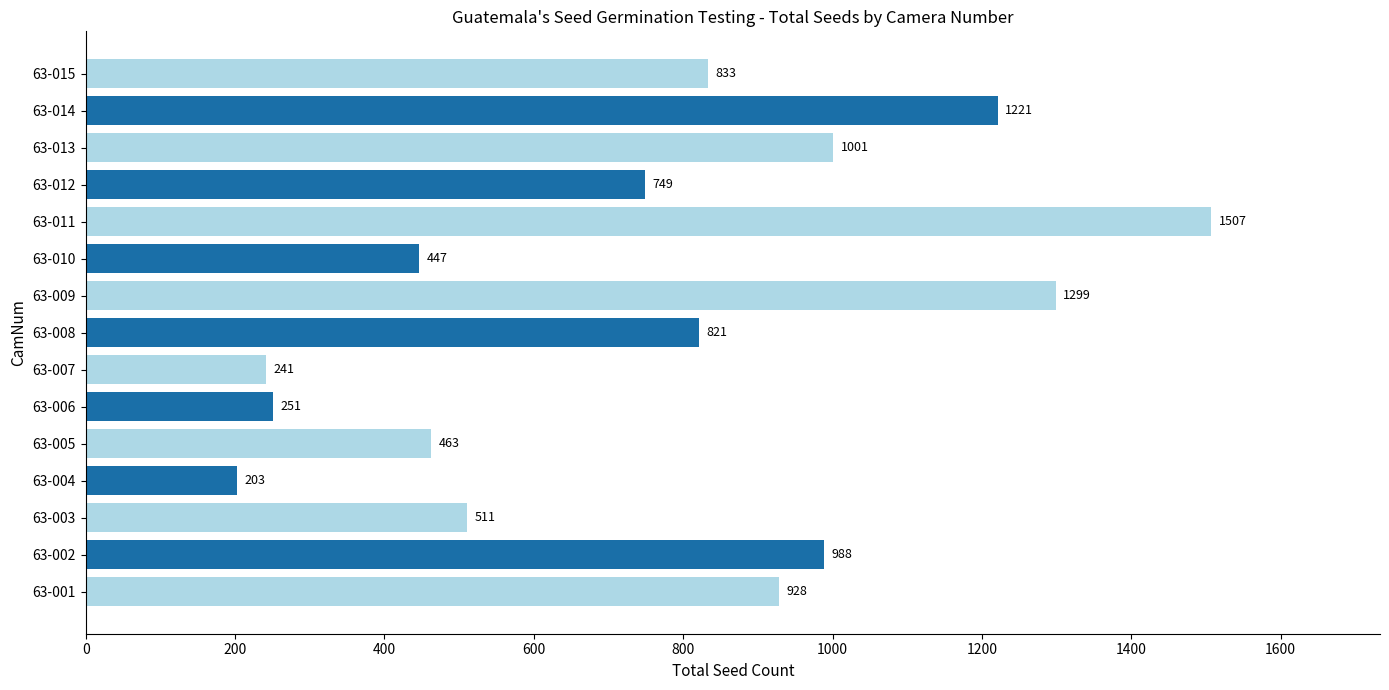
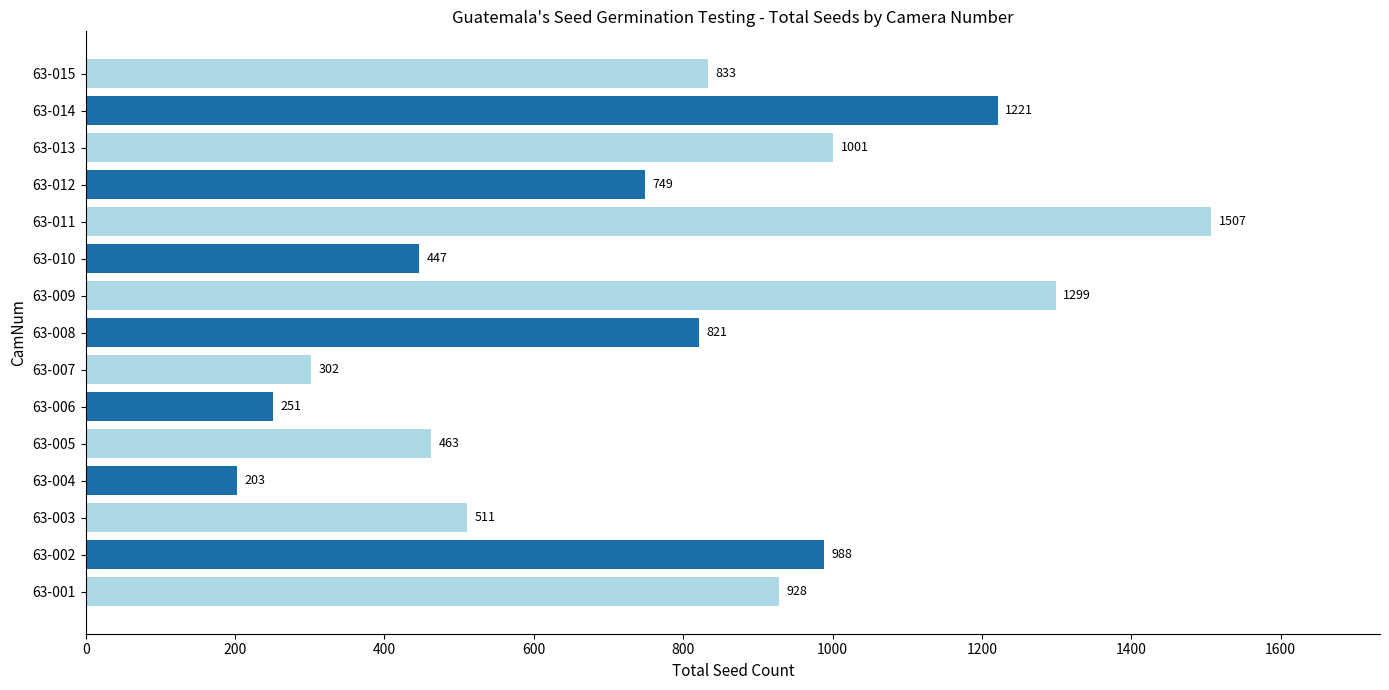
  {
    "63-015": 833,
    "63-014": 1221,
    "63-013": 1001,
    "63-012": 749,
    "63-011": 1507,
    "63-010": 447,
    "63-009": 1299,
    "63-008": 821,
-   "63-007": 241,
+   "63-007": 302,
    "63-006": 251,
    "63-005": 463,
    "63-004": 203,
    "63-003": 511,
    "63-002": 988,
    "63-001": 928
  }
